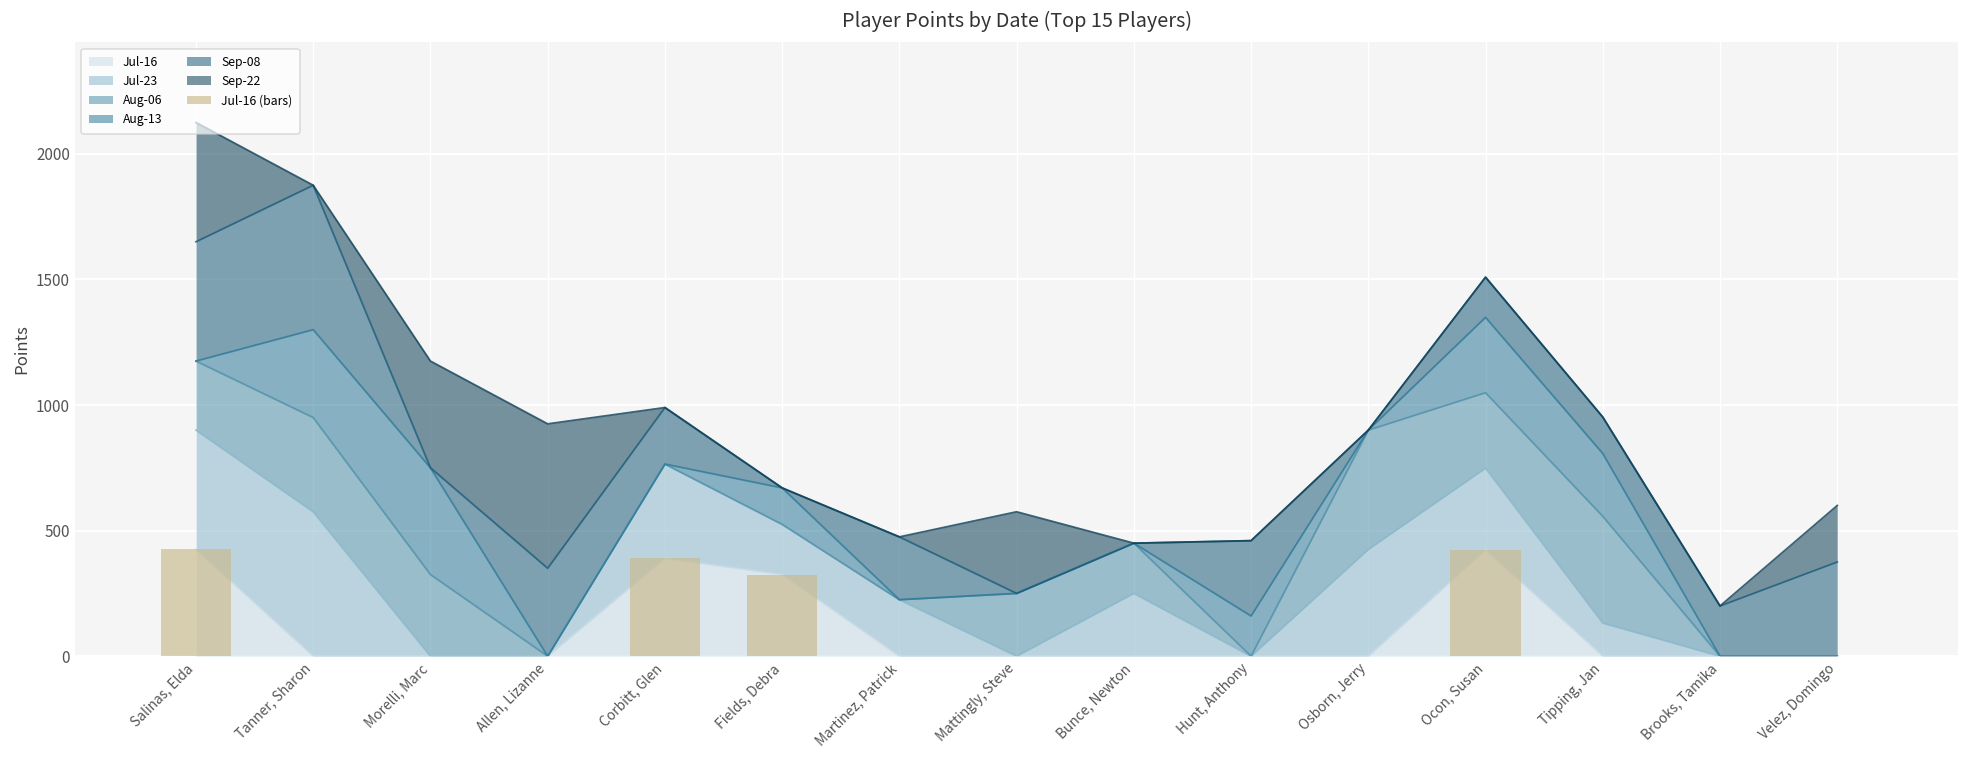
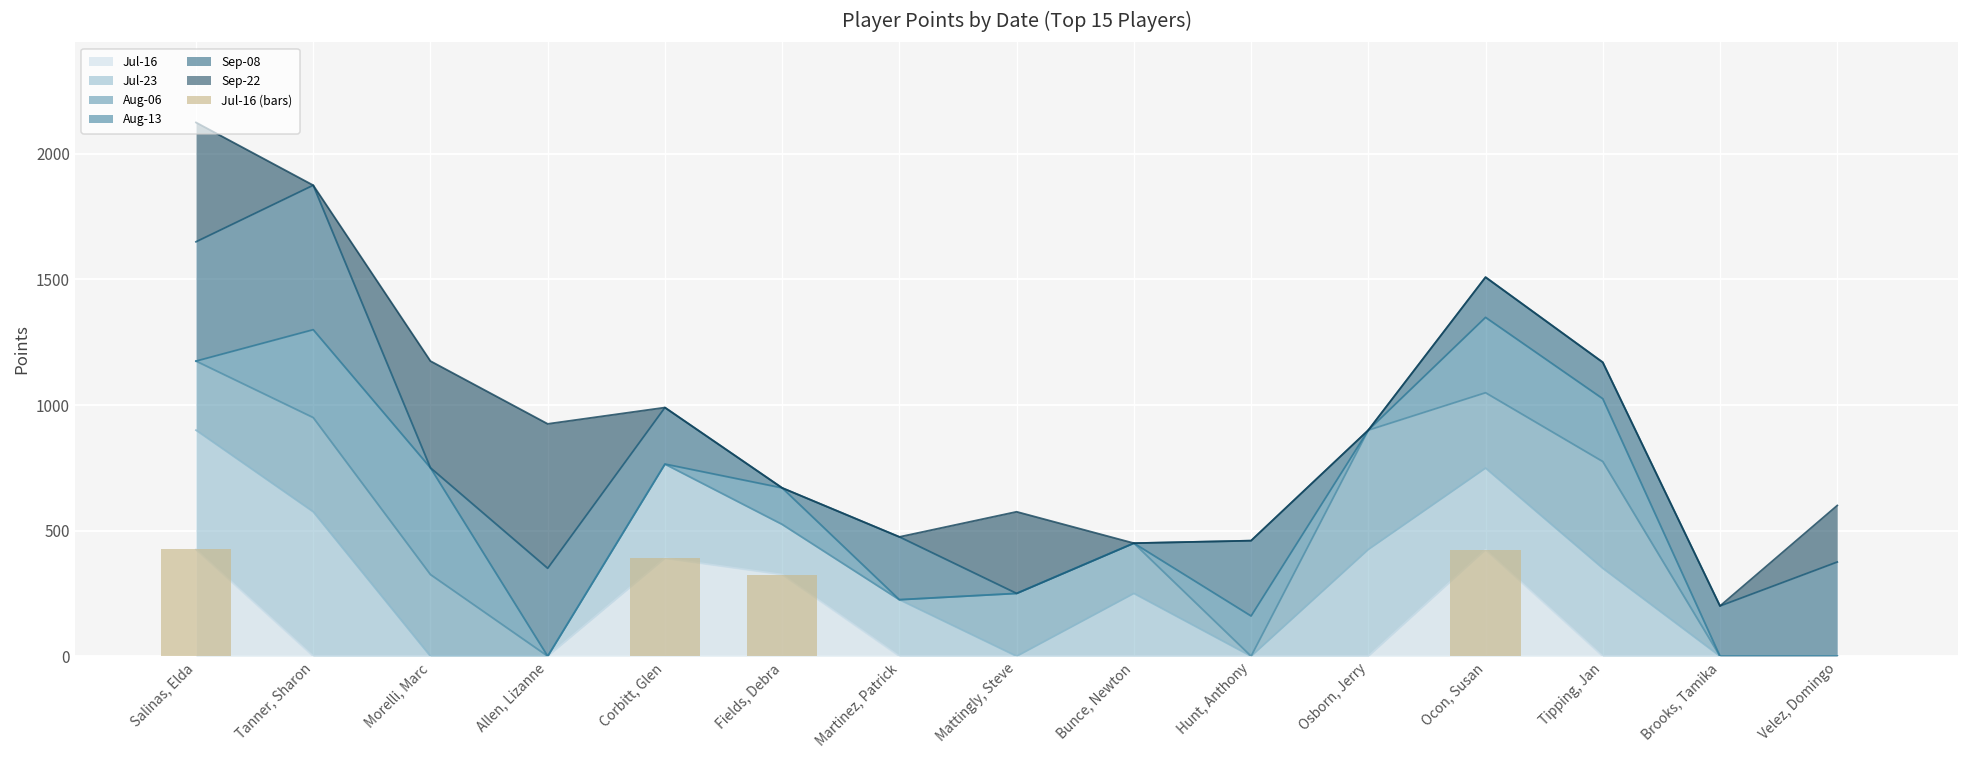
  {
    "Jul-16": {
      "Salinas, Elda": 430,
      "Tanner, Sharon": 0,
      "Morelli, Marc": 0,
      "Allen, Lizanne": 0,
      "Corbitt, Glen": 390,
      "Fields, Debra": 330,
      "Martinez, Patrick": 0,
      "Mattingly, Steve": 0,
      "Bunce, Newton": 0,
      "Hunt, Anthony": 0,
      "Osborn, Jerry": 0,
      "Ocon, Susan": 420,
      "Tipping, Jan": 0,
      "Brooks, Tamika": 0,
      "Velez, Domingo": 0
    },
    "Jul-23": {
      "Salinas, Elda": 480,
      "Tanner, Sharon": 580,
      "Bunce, Newton": 250,
      "Osborn, Jerry": 430,
      "Ocon, Susan": 330,
-     "Tipping, Jan": 130
+     "Tipping, Jan": 350
    }
  }
